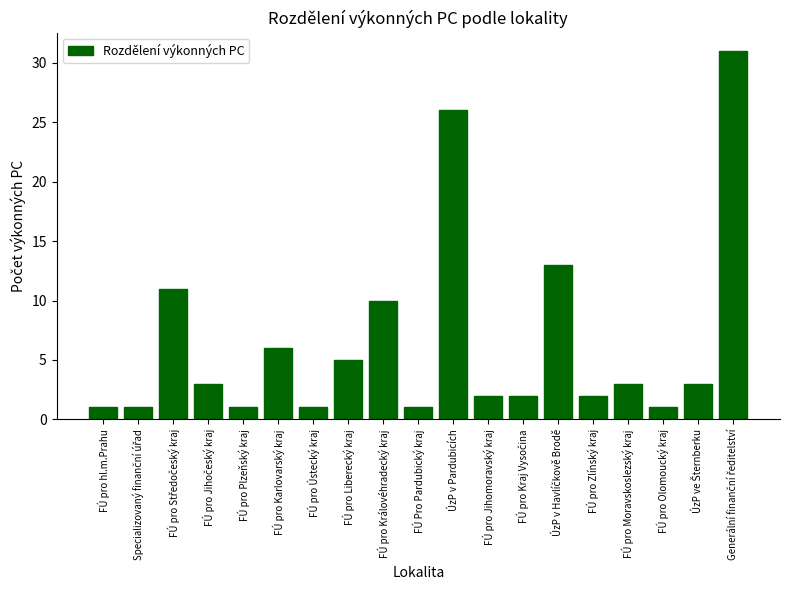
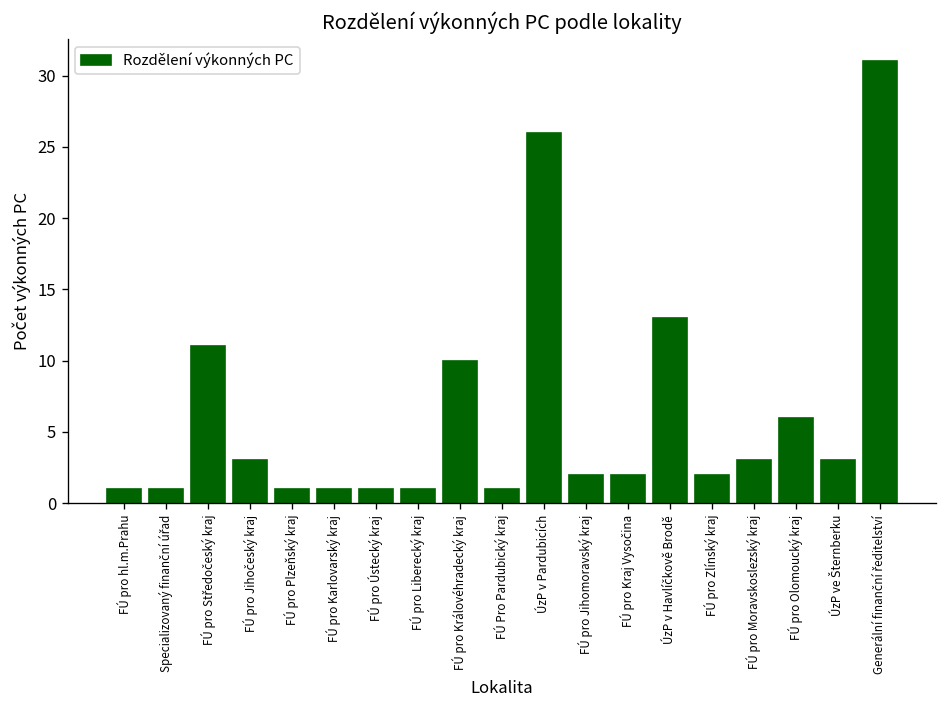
  {
    "FÚ pro hl.m.Prahu": 1,
    "Specializovaný finanční úřad": 1,
    "FÚ pro Středočeský kraj": 11,
    "FÚ pro Jihočeský kraj": 3,
    "FÚ pro Plzeňský kraj": 1,
-   "FÚ pro Karlovarský kraj": 6,
+   "FÚ pro Karlovarský kraj": 1,
    "FÚ pro Ústecký kraj": 1,
-   "FÚ pro Liberecký kraj": 5,
+   "FÚ pro Liberecký kraj": 1,
    "FÚ pro Královéhradecký kraj": 10,
    "FÚ Pro Pardubický kraj": 1,
    "ÚzP v Pardubicích": 26,
    "FÚ pro Jihomoravský kraj": 2,
    "FÚ pro Kraj Vysočina": 2,
    "ÚzP v Havlíčkově Brodě": 13,
    "FÚ pro Zlínský kraj": 2,
    "FÚ pro Moravskoslezský kraj": 3,
-   "FÚ pro Olomoucký kraj": 1,
+   "FÚ pro Olomoucký kraj": 6,
    "ÚzP ve Šternberku": 3,
    "Generální finanční ředitelství": 31
  }
